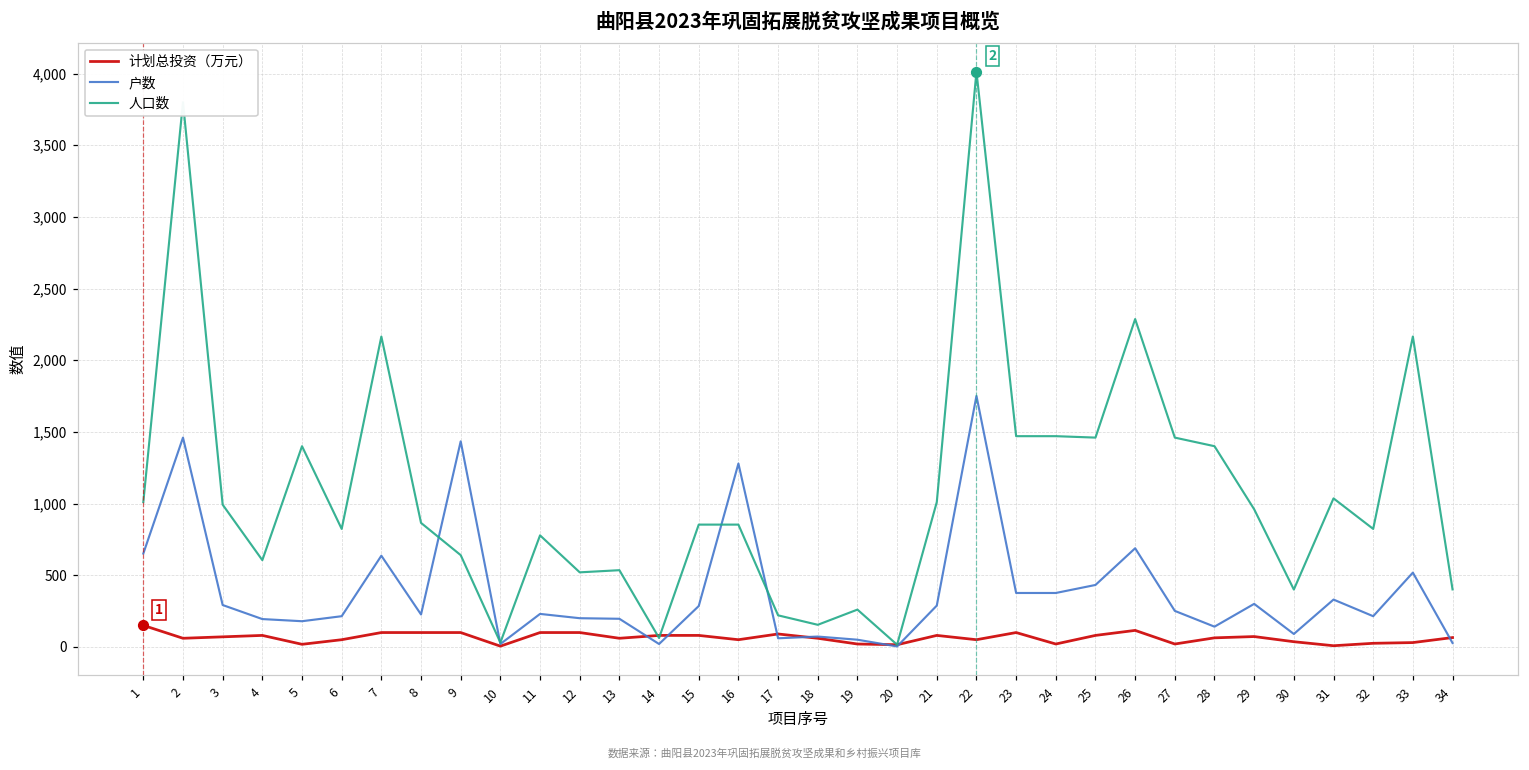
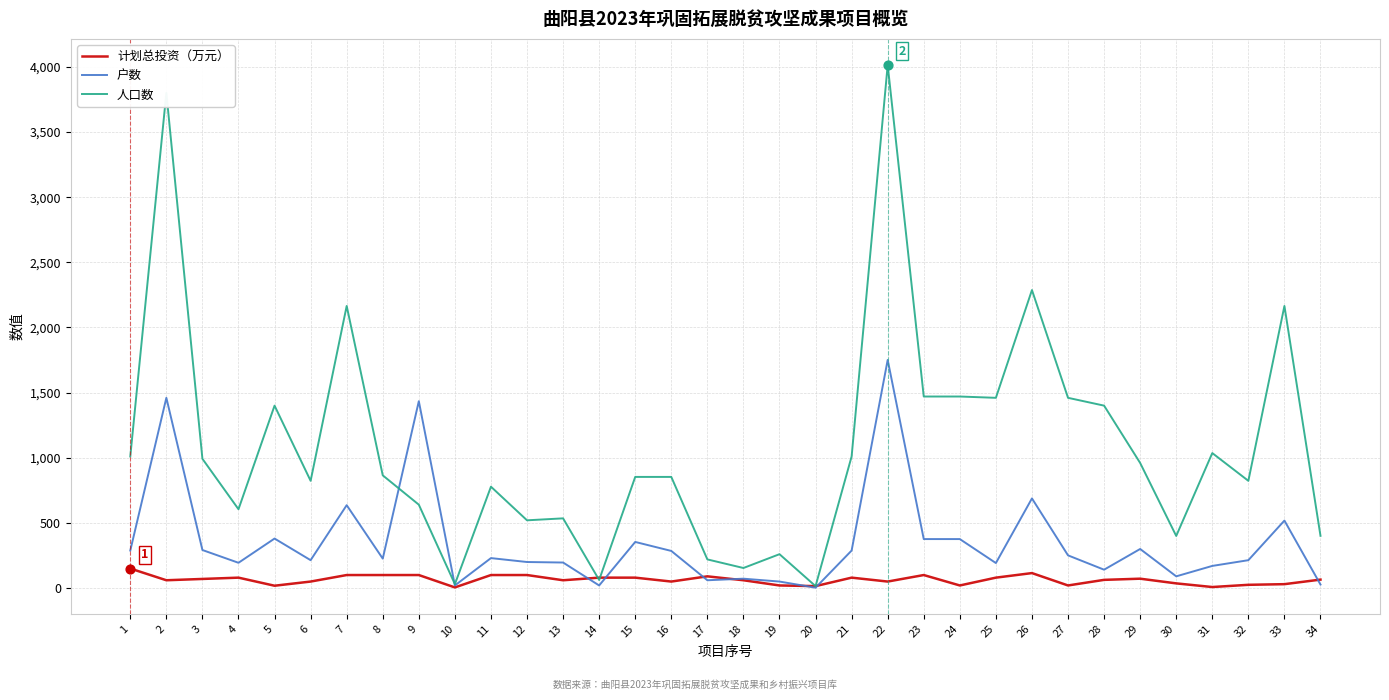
  {
    "户数": {
-     "1": "650",
+     "1": "290",
      "2": "1,460",
      "3": "290",
      "4": "190",
-     "5": "180",
+     "5": "380",
      "6": "210",
      "7": "640",
      "8": "230",
      "9": "1,430",
      "11": "230",
      "12": "200",
      "13": "200",
      "14": "20",
-     "15": "290",
-     "16": "1,280",
+     "15": "350",
+     "16": "290",
      "17": "60",
      "19": "50",
      "21": "290",
      "22": "1,750",
      "23": "380",
      "24": "380",
-     "25": "430",
+     "25": "190",
      "26": "690",
      "27": "250",
      "28": "140",
      "29": "300",
      "30": "90",
-     "31": "330",
+     "31": "170",
      "32": "210",
      "33": "520",
      "34": "30"
    }
  }
